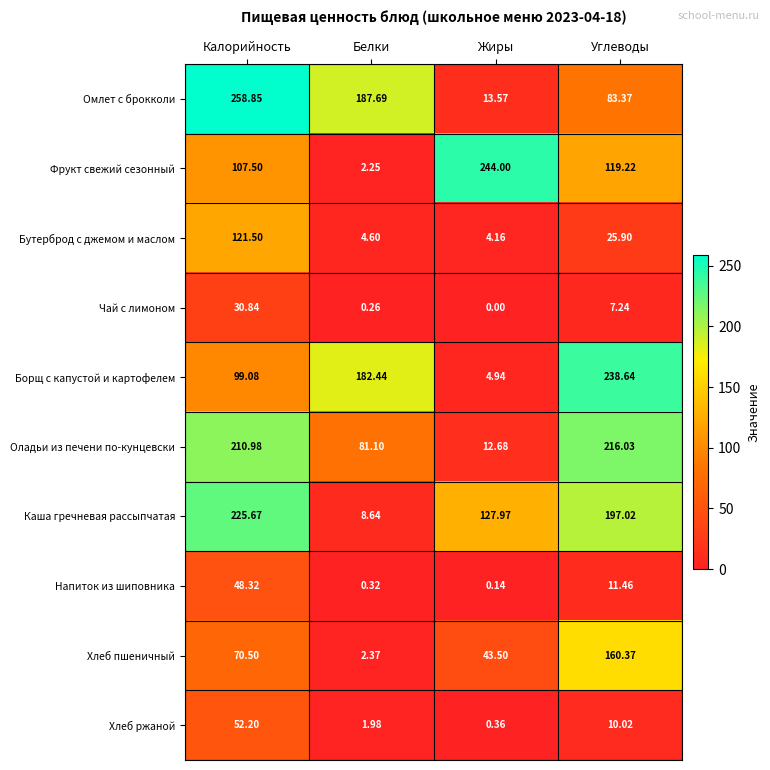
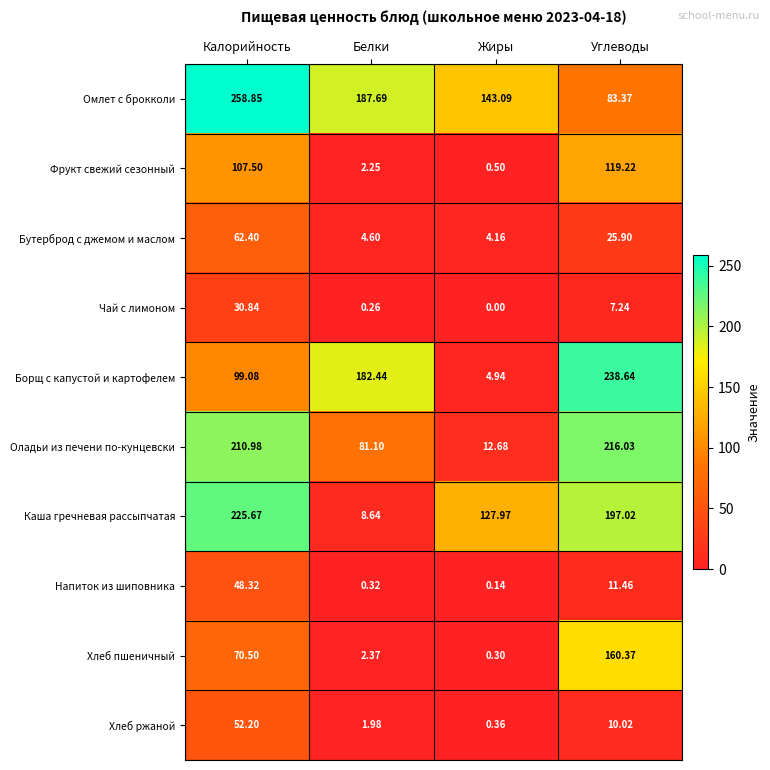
  {
    "Омлет с брокколи": {
      "Калорийность": 258.85,
      "Белки": 187.69,
-     "Жиры": 13.57,
+     "Жиры": 143.09,
      "Углеводы": 83.37
    },
    "Фрукт свежий сезонный": {
      "Калорийность": 107.50,
      "Белки": 2.25,
-     "Жиры": 244.00,
+     "Жиры": 0.50,
      "Углеводы": 119.22
    },
    "Бутерброд с джемом и маслом": {
-     "Калорийность": 121.50,
+     "Калорийность": 62.40,
      "Белки": 4.60,
      "Жиры": 4.16,
      "Углеводы": 25.90
    },
    "Чай с лимоном": {
      "Калорийность": 30.84,
      "Белки": 0.26,
      "Жиры": 0.00,
      "Углеводы": 7.24
    },
    "Борщ с капустой и картофелем": {
      "Калорийность": 99.08,
      "Белки": 182.44,
      "Жиры": 4.94,
      "Углеводы": 238.64
    },
    "Оладьи из печени по-кунцевски": {
      "Калорийность": 210.98,
      "Белки": 81.10,
      "Жиры": 12.68,
      "Углеводы": 216.03
    },
    "Каша гречневая рассыпчатая": {
      "Калорийность": 225.67,
      "Белки": 8.64,
      "Жиры": 127.97,
      "Углеводы": 197.02
    },
    "Напиток из шиповника": {
      "Калорийность": 48.32,
      "Белки": 0.32,
      "Жиры": 0.14,
      "Углеводы": 11.46
    },
    "Хлеб пшеничный": {
      "Калорийность": 70.50,
      "Белки": 2.37,
-     "Жиры": 43.50,
+     "Жиры": 0.30,
      "Углеводы": 160.37
    },
    "Хлеб ржаной": {
      "Калорийность": 52.20,
      "Белки": 1.98,
      "Жиры": 0.36,
      "Углеводы": 10.02
    }
  }
